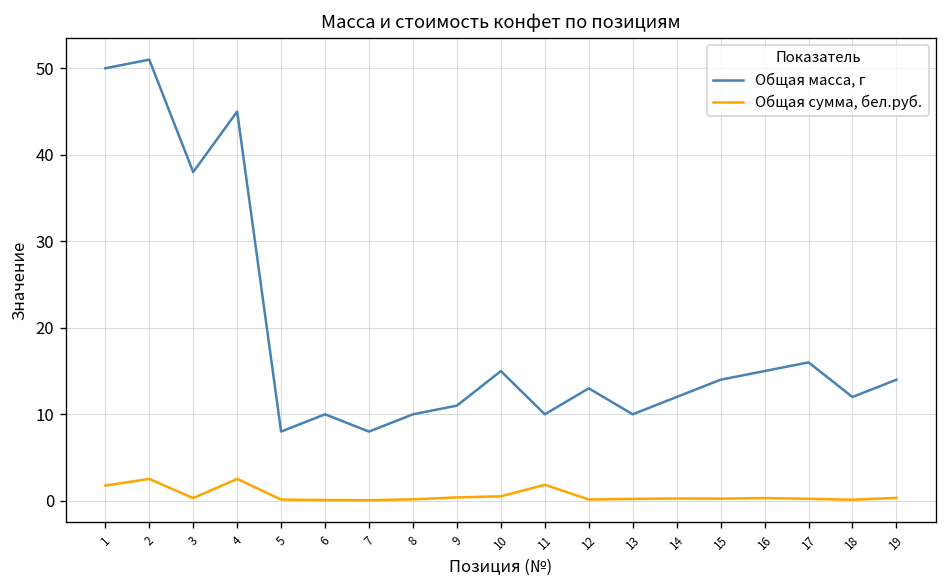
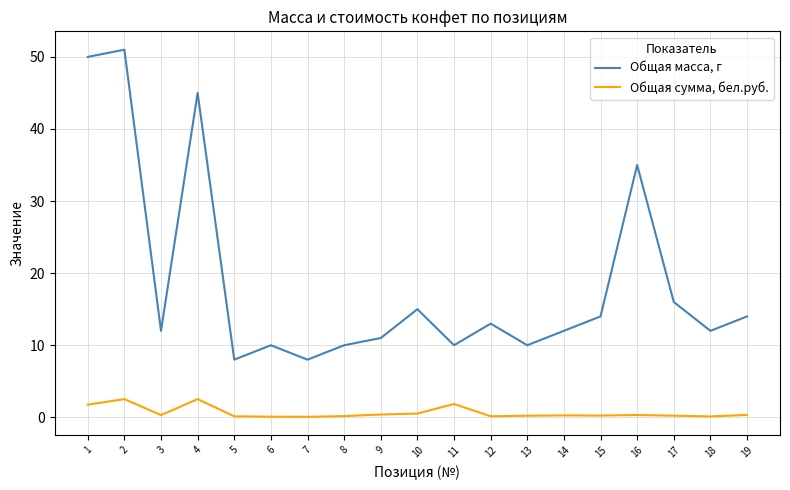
  {
    "Общая масса, г": {
      "1": 50,
      "2": 51,
-     "3": 38,
+     "3": 12,
      "4": 45,
      "5": 8,
      "6": 10,
      "7": 8,
      "8": 10,
      "9": 11,
      "10": 15,
      "11": 10,
      "12": 13,
      "13": 10,
      "14": 12,
      "15": 14,
-     "16": 15,
+     "16": 35,
      "17": 16,
      "18": 12,
      "19": 14
    },
    "Общая сумма, бел.руб.": {
      "1": 2,
      "2": 3,
      "3": 0,
      "4": 3,
      "5": 0,
      "6": 0,
      "7": 0,
      "8": 0,
      "9": 0,
      "10": 1,
      "11": 2,
      "12": 0,
      "13": 0,
      "14": 0,
      "15": 0,
      "16": 0,
      "17": 0,
      "18": 0,
      "19": 0
    }
  }
